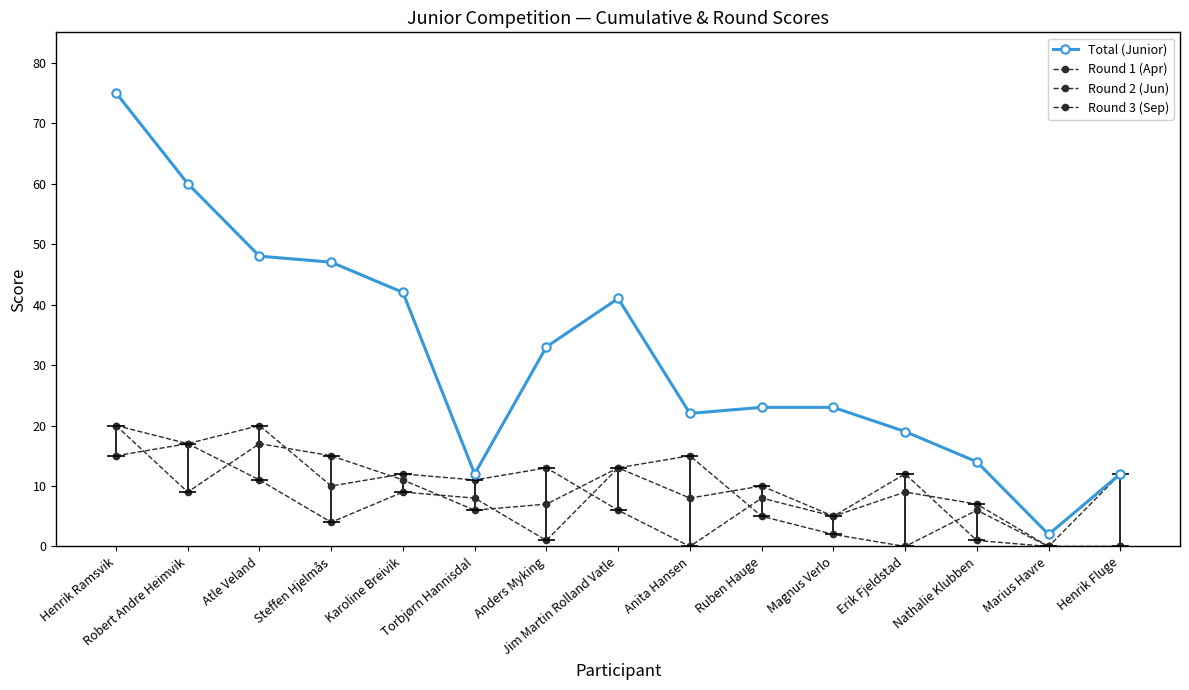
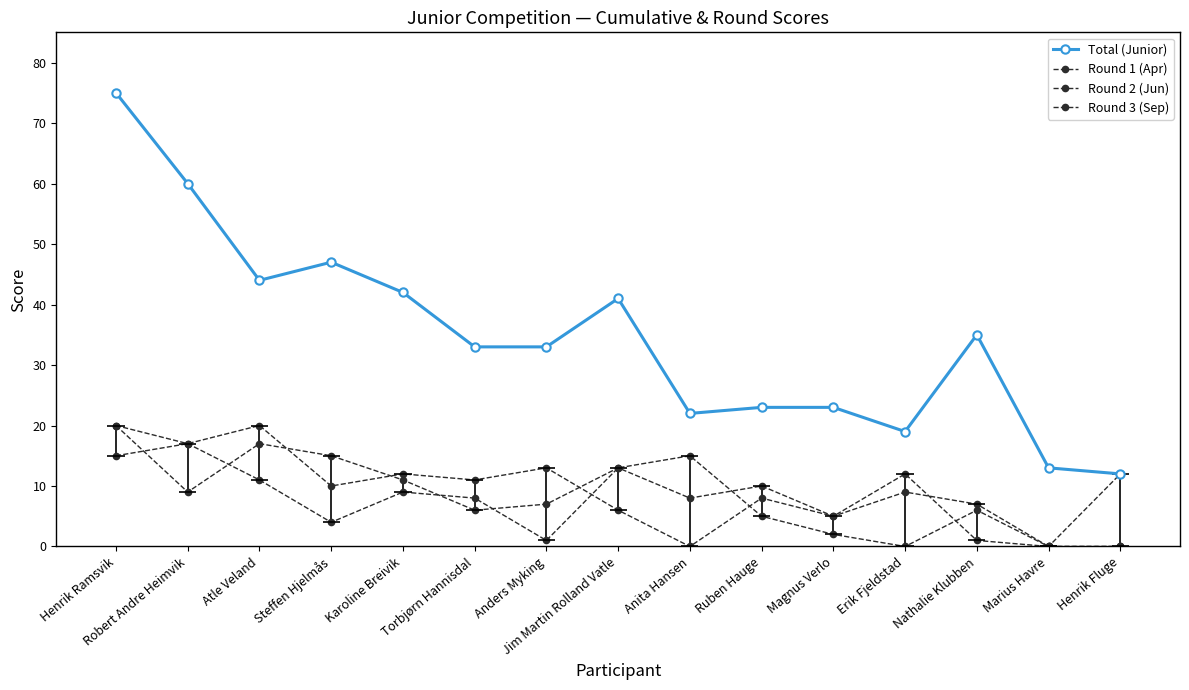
  {
    "Total (Junior)": {
      "Henrik Ramsvik": 75,
      "Robert Andre Heimvik": 60,
-     "Atle Veland": 48,
+     "Atle Veland": 44,
      "Steffen Hjelmås": 47,
      "Karoline Breivik": 42,
-     "Torbjørn Hannisdal": 12,
+     "Torbjørn Hannisdal": 33,
      "Anders Myking": 33,
      "Jim Martin Rolland Vatle": 41,
      "Anita Hansen": 22,
      "Ruben Hauge": 23,
      "Magnus Verlo": 23,
      "Erik Fjeldstad": 19,
-     "Nathalie Klubben": 14,
-     "Marius Havre": 2
+     "Nathalie Klubben": 35,
+     "Marius Havre": 13
    }
  }
